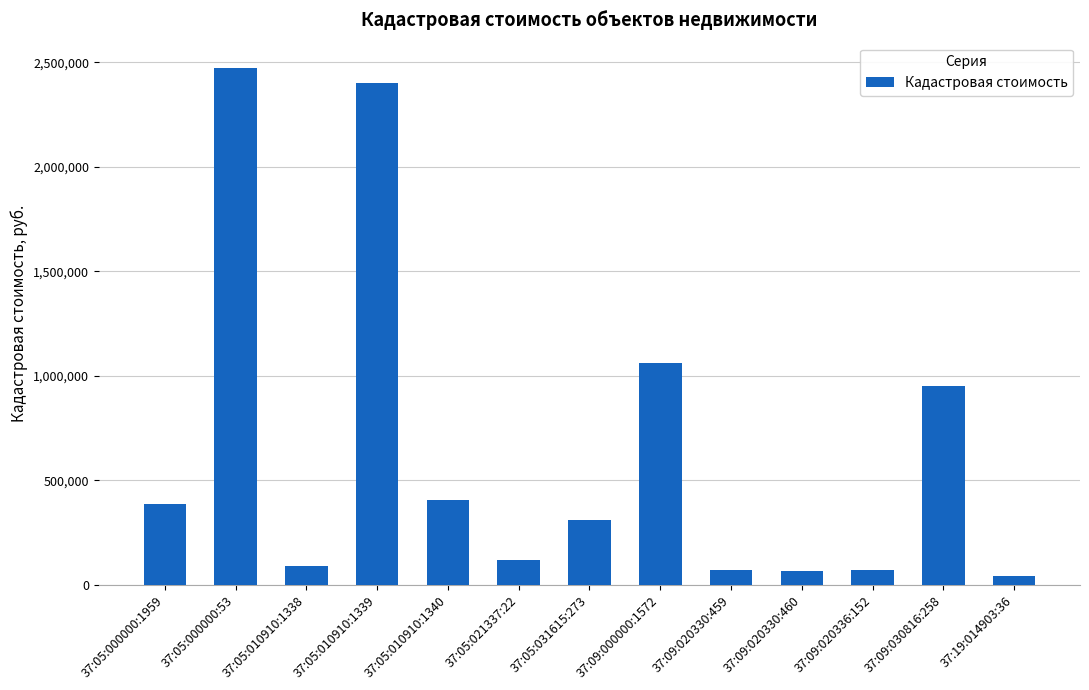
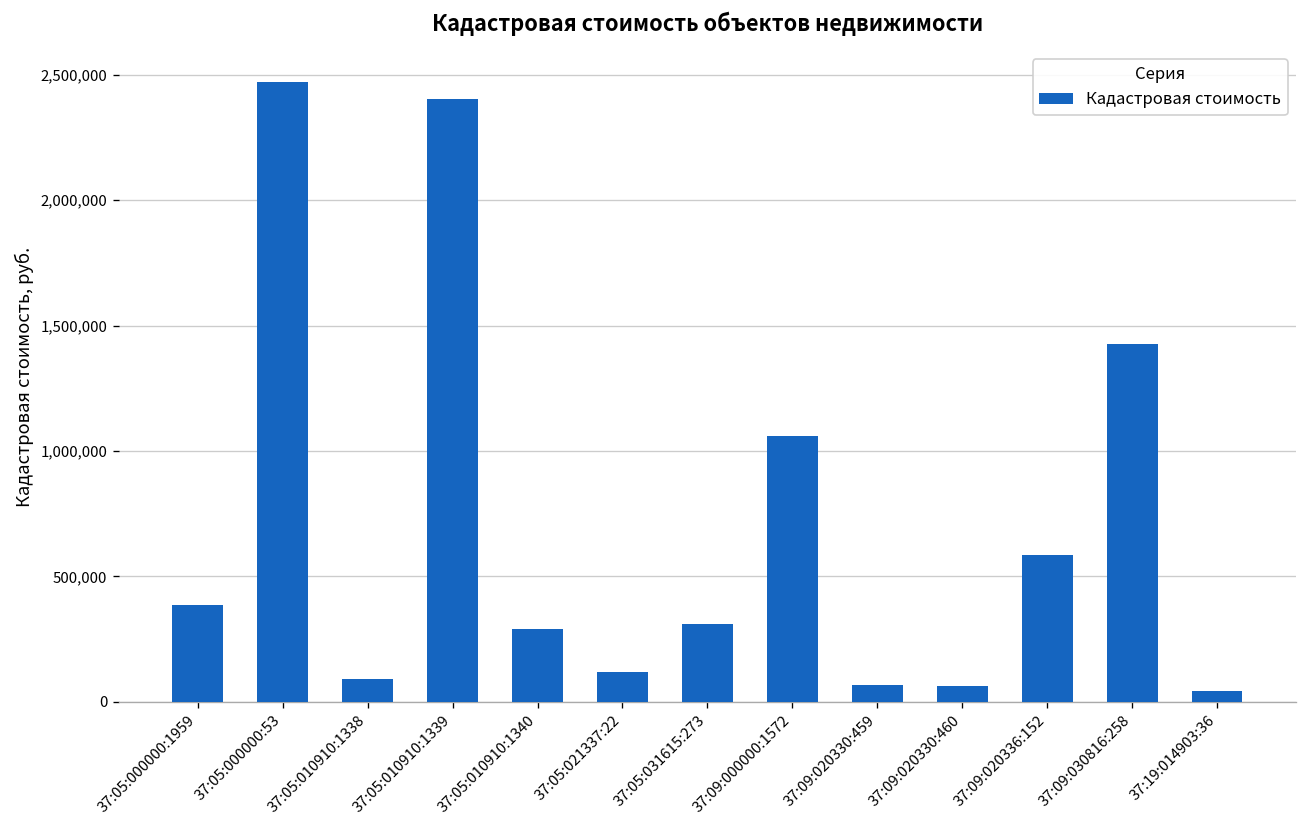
  {
    "37:05:000000:1959": "390,000",
    "37:05:000000:53": "2,470,000",
    "37:05:010910:1338": "90,000",
    "37:05:010910:1339": "2,400,000",
-   "37:05:010910:1340": "410,000",
+   "37:05:010910:1340": "290,000",
    "37:05:021337:22": "120,000",
    "37:05:031615:273": "310,000",
    "37:09:000000:1572": "1,060,000",
    "37:09:020330:459": "70,000",
    "37:09:020330:460": "60,000",
-   "37:09:020336:152": "70,000",
-   "37:09:030816:258": "950,000",
+   "37:09:020336:152": "580,000",
+   "37:09:030816:258": "1,430,000",
    "37:19:014903:36": "40,000"
  }
